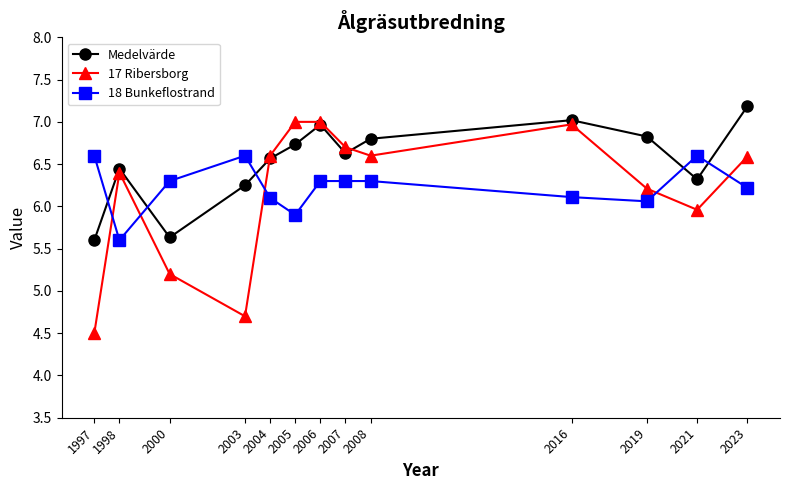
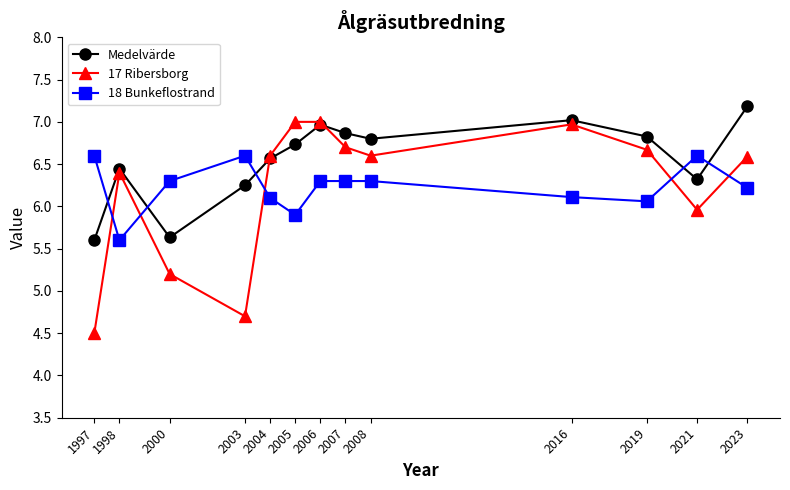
  {
    "Medelvärde": {
      "1997": 5.6,
      "1998": 6.4,
      "2000": 5.6,
      "2003": 6.3,
      "2004": 6.6,
      "2005": 6.7,
      "2006": 7.0,
-     "2007": 6.6,
+     "2007": 6.9,
      "2008": 6.8,
      "2016": 7.0,
      "2019": 6.8,
      "2021": 6.3,
      "2023": 7.2
    },
    "17 Ribersborg": {
      "1997": 4.5,
      "1998": 6.4,
      "2000": 5.2,
      "2003": 4.7,
      "2004": 6.6,
      "2005": 7.0,
      "2006": 7.0,
      "2007": 6.7,
      "2008": 6.6,
      "2016": 7.0,
-     "2019": 6.2,
+     "2019": 6.7,
      "2021": 6.0,
      "2023": 6.6
    },
    "18 Bunkeflostrand": {
      "1997": 6.6,
      "1998": 5.6,
      "2000": 6.3,
      "2003": 6.6,
      "2004": 6.1,
      "2005": 5.9,
      "2006": 6.3,
      "2007": 6.3,
      "2008": 6.3,
      "2016": 6.1,
      "2019": 6.1,
      "2021": 6.6,
      "2023": 6.2
    }
  }
